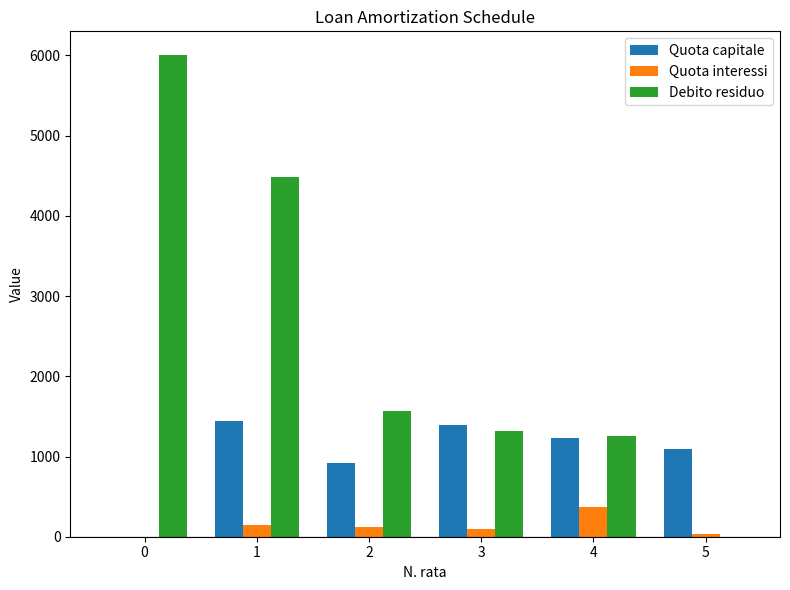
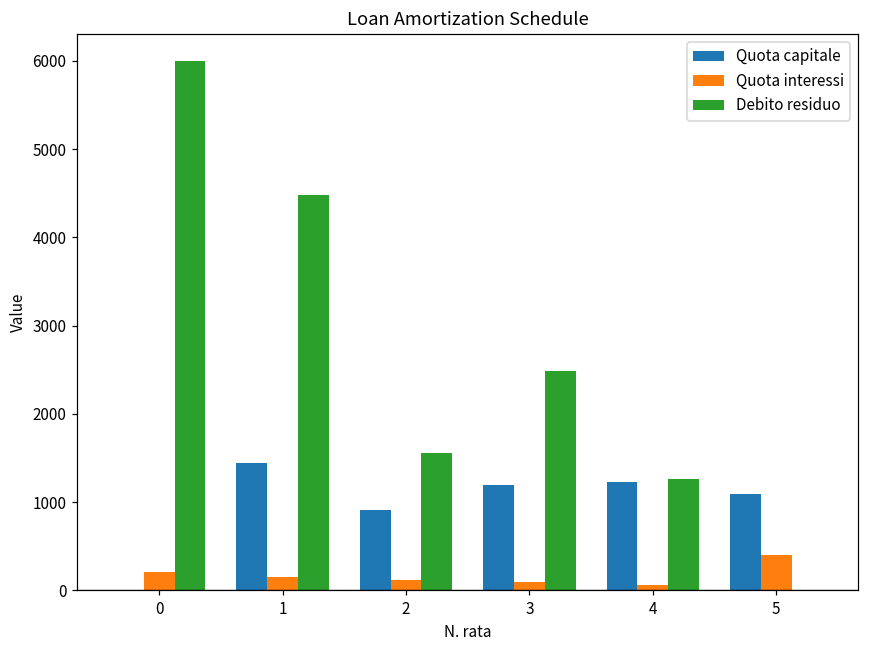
  {
    "Quota capitale": {
      "0": 0,
      "1": 1400,
      "2": 900,
-     "3": 1400,
+     "3": 1200,
      "4": 1200,
      "5": 1100
    },
    "Quota interessi": {
-     "0": 0,
+     "0": 200,
      "1": 200,
      "2": 100,
      "3": 100,
-     "4": 400,
-     "5": 0
+     "4": 100,
+     "5": 400
    },
    "Debito residuo": {
      "0": 6000,
      "1": 4500,
      "2": 1600,
-     "3": 1300,
+     "3": 2500,
      "4": 1300
    }
  }
